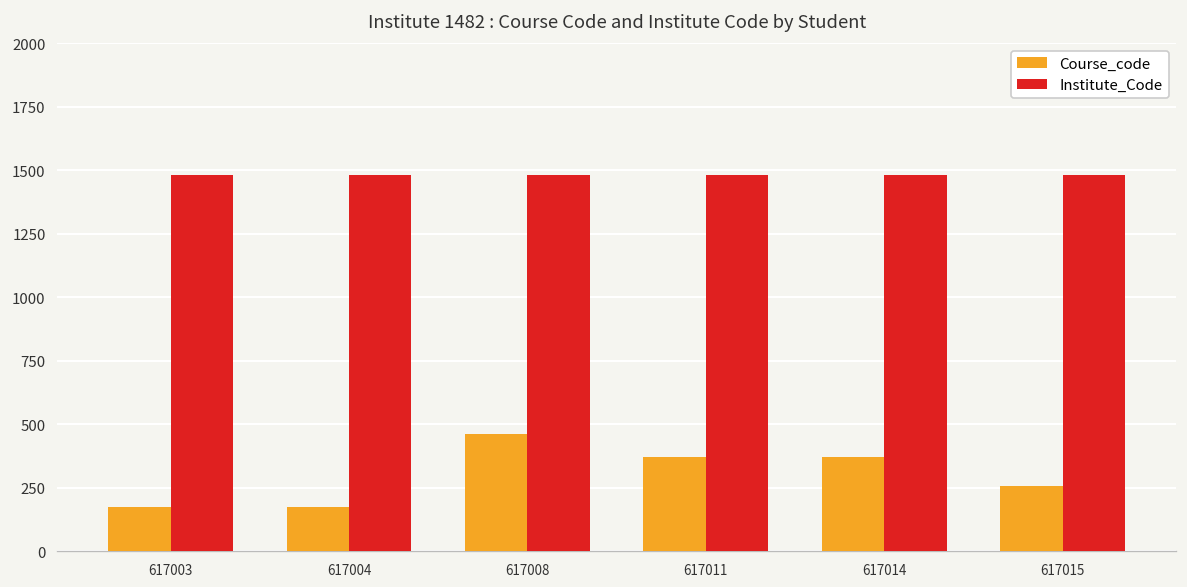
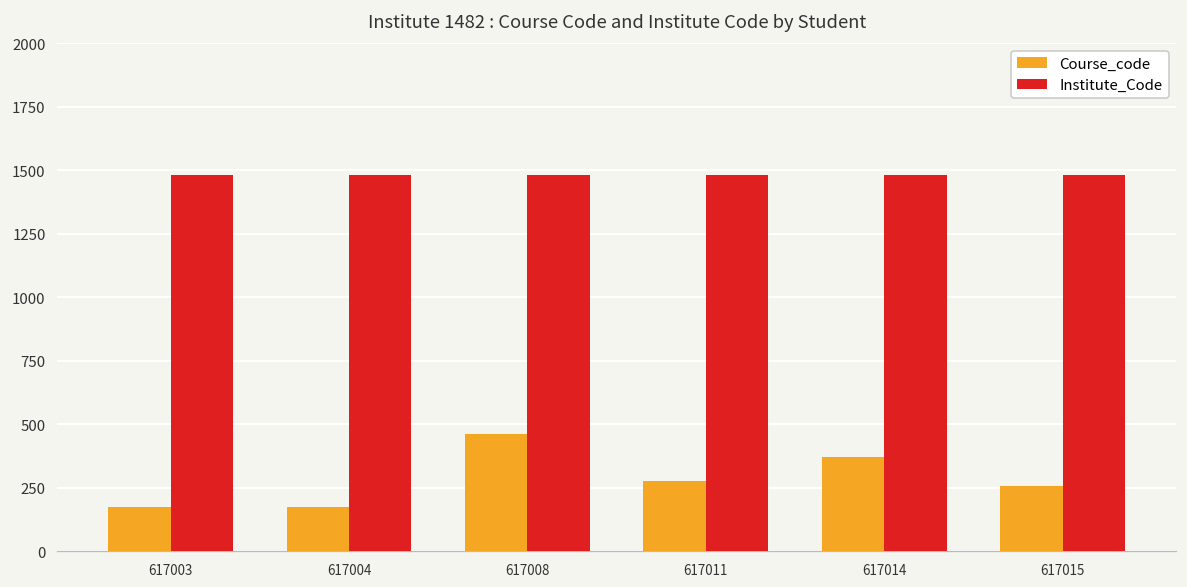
  {
    "Course_code": {
      "617003": 180,
      "617004": 180,
      "617008": 460,
-     "617011": 370,
+     "617011": 280,
      "617014": 370,
      "617015": 260
    },
    "Institute_Code": {
      "617003": 1480,
      "617004": 1480,
      "617008": 1480,
      "617011": 1480,
      "617014": 1480,
      "617015": 1480
    }
  }
